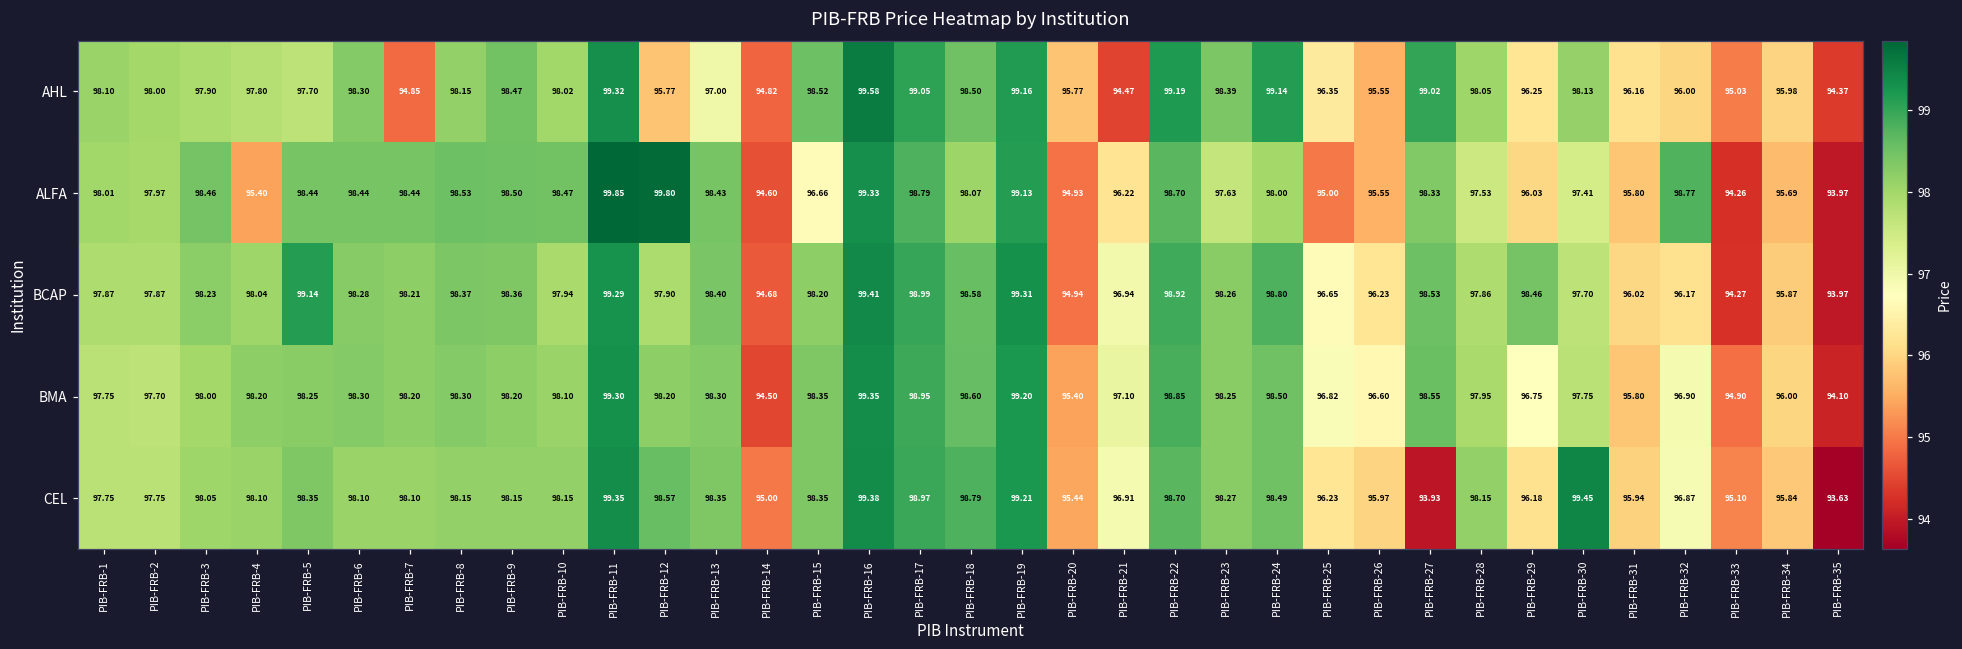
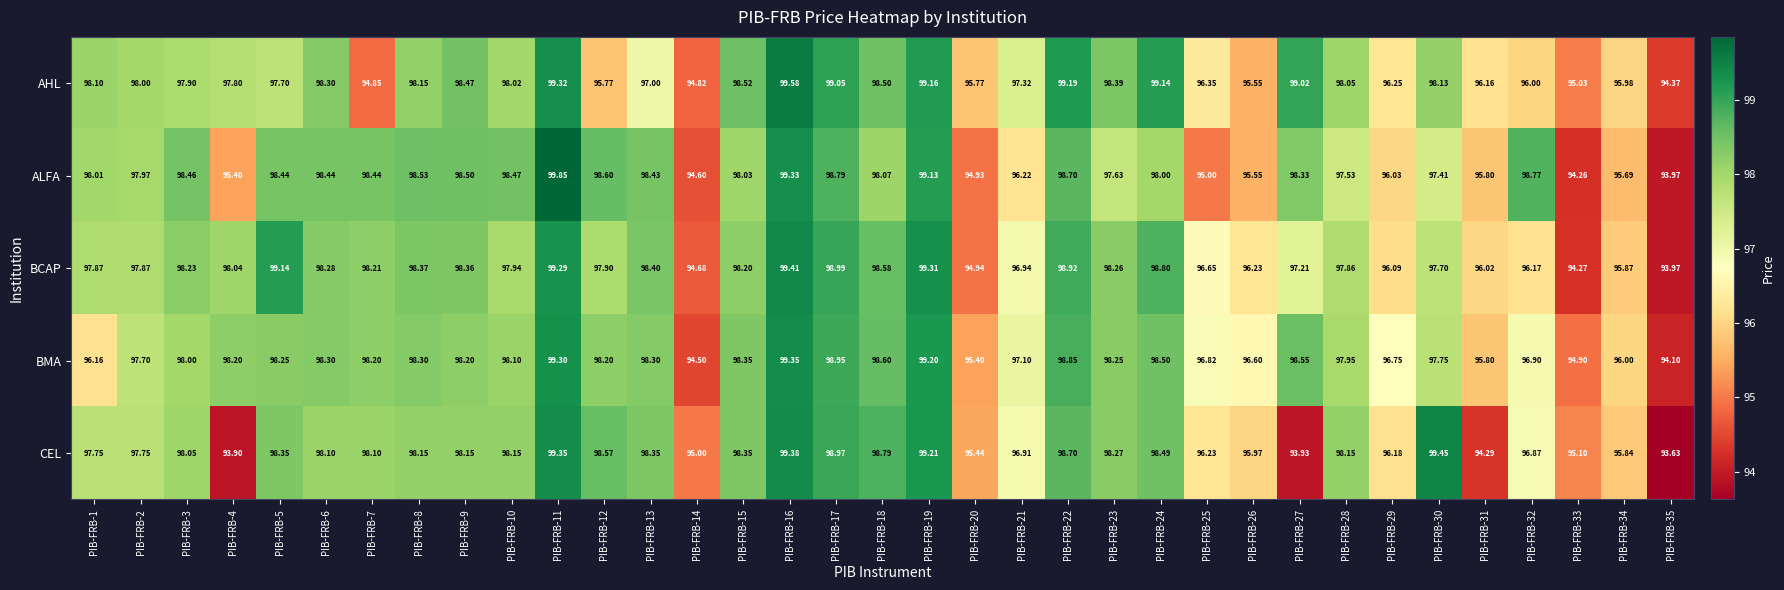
  {
    "AHL": {
      "PIB-FRB-1": 98.10,
      "PIB-FRB-2": 98.00,
      "PIB-FRB-3": 97.90,
      "PIB-FRB-4": 97.80,
      "PIB-FRB-5": 97.70,
      "PIB-FRB-6": 98.30,
      "PIB-FRB-7": 94.85,
      "PIB-FRB-8": 98.15,
      "PIB-FRB-9": 98.47,
      "PIB-FRB-10": 98.02,
      "PIB-FRB-11": 99.32,
      "PIB-FRB-12": 95.77,
      "PIB-FRB-13": 97.00,
      "PIB-FRB-14": 94.82,
      "PIB-FRB-15": 98.52,
      "PIB-FRB-16": 99.58,
      "PIB-FRB-17": 99.05,
      "PIB-FRB-18": 98.50,
      "PIB-FRB-19": 99.16,
      "PIB-FRB-20": 95.77,
-     "PIB-FRB-21": 94.47,
+     "PIB-FRB-21": 97.32,
      "PIB-FRB-22": 99.19,
      "PIB-FRB-23": 98.39,
      "PIB-FRB-24": 99.14,
      "PIB-FRB-25": 96.35,
      "PIB-FRB-26": 95.55,
      "PIB-FRB-27": 99.02,
      "PIB-FRB-28": 98.05,
      "PIB-FRB-29": 96.25,
      "PIB-FRB-30": 98.13,
      "PIB-FRB-31": 96.16,
      "PIB-FRB-32": 96.00,
      "PIB-FRB-33": 95.03,
      "PIB-FRB-34": 95.98,
      "PIB-FRB-35": 94.37
    },
    "ALFA": {
      "PIB-FRB-1": 98.01,
      "PIB-FRB-2": 97.97,
      "PIB-FRB-3": 98.46,
      "PIB-FRB-4": 95.40,
      "PIB-FRB-5": 98.44,
      "PIB-FRB-6": 98.44,
      "PIB-FRB-7": 98.44,
      "PIB-FRB-8": 98.53,
      "PIB-FRB-9": 98.50,
      "PIB-FRB-10": 98.47,
      "PIB-FRB-11": 99.85,
-     "PIB-FRB-12": 99.80,
+     "PIB-FRB-12": 98.60,
      "PIB-FRB-13": 98.43,
      "PIB-FRB-14": 94.60,
-     "PIB-FRB-15": 96.66,
+     "PIB-FRB-15": 98.03,
      "PIB-FRB-16": 99.33,
      "PIB-FRB-17": 98.79,
      "PIB-FRB-18": 98.07,
      "PIB-FRB-19": 99.13,
      "PIB-FRB-20": 94.93,
      "PIB-FRB-21": 96.22,
      "PIB-FRB-22": 98.70,
      "PIB-FRB-23": 97.63,
      "PIB-FRB-24": 98.00,
      "PIB-FRB-25": 95.00,
      "PIB-FRB-26": 95.55,
      "PIB-FRB-27": 98.33,
      "PIB-FRB-28": 97.53,
      "PIB-FRB-29": 96.03,
      "PIB-FRB-30": 97.41,
      "PIB-FRB-31": 95.80,
      "PIB-FRB-32": 98.77,
      "PIB-FRB-33": 94.26,
      "PIB-FRB-34": 95.69,
      "PIB-FRB-35": 93.97
    },
    "BCAP": {
      "PIB-FRB-1": 97.87,
      "PIB-FRB-2": 97.87,
      "PIB-FRB-3": 98.23,
      "PIB-FRB-4": 98.04,
      "PIB-FRB-5": 99.14,
      "PIB-FRB-6": 98.28,
      "PIB-FRB-7": 98.21,
      "PIB-FRB-8": 98.37,
      "PIB-FRB-9": 98.36,
      "PIB-FRB-10": 97.94,
      "PIB-FRB-11": 99.29,
      "PIB-FRB-12": 97.90,
      "PIB-FRB-13": 98.40,
      "PIB-FRB-14": 94.68,
      "PIB-FRB-15": 98.20,
      "PIB-FRB-16": 99.41,
      "PIB-FRB-17": 98.99,
      "PIB-FRB-18": 98.58,
      "PIB-FRB-19": 99.31,
      "PIB-FRB-20": 94.94,
      "PIB-FRB-21": 96.94,
      "PIB-FRB-22": 98.92,
      "PIB-FRB-23": 98.26,
      "PIB-FRB-24": 98.80,
      "PIB-FRB-25": 96.65,
      "PIB-FRB-26": 96.23,
-     "PIB-FRB-27": 98.53,
+     "PIB-FRB-27": 97.21,
      "PIB-FRB-28": 97.86,
-     "PIB-FRB-29": 98.46,
+     "PIB-FRB-29": 96.09,
      "PIB-FRB-30": 97.70,
      "PIB-FRB-31": 96.02,
      "PIB-FRB-32": 96.17,
      "PIB-FRB-33": 94.27,
      "PIB-FRB-34": 95.87,
      "PIB-FRB-35": 93.97
    },
    "BMA": {
-     "PIB-FRB-1": 97.75,
+     "PIB-FRB-1": 96.16,
      "PIB-FRB-2": 97.70,
      "PIB-FRB-3": 98.00,
      "PIB-FRB-4": 98.20,
      "PIB-FRB-5": 98.25,
      "PIB-FRB-6": 98.30,
      "PIB-FRB-7": 98.20,
      "PIB-FRB-8": 98.30,
      "PIB-FRB-9": 98.20,
      "PIB-FRB-10": 98.10,
      "PIB-FRB-11": 99.30,
      "PIB-FRB-12": 98.20,
      "PIB-FRB-13": 98.30,
      "PIB-FRB-14": 94.50,
      "PIB-FRB-15": 98.35,
      "PIB-FRB-16": 99.35,
      "PIB-FRB-17": 98.95,
      "PIB-FRB-18": 98.60,
      "PIB-FRB-19": 99.20,
      "PIB-FRB-20": 95.40,
      "PIB-FRB-21": 97.10,
      "PIB-FRB-22": 98.85,
      "PIB-FRB-23": 98.25,
      "PIB-FRB-24": 98.50,
      "PIB-FRB-25": 96.82,
      "PIB-FRB-26": 96.60,
      "PIB-FRB-27": 98.55,
      "PIB-FRB-28": 97.95,
      "PIB-FRB-29": 96.75,
      "PIB-FRB-30": 97.75,
      "PIB-FRB-31": 95.80,
      "PIB-FRB-32": 96.90,
      "PIB-FRB-33": 94.90,
      "PIB-FRB-34": 96.00,
      "PIB-FRB-35": 94.10
    },
    "CEL": {
      "PIB-FRB-1": 97.75,
      "PIB-FRB-2": 97.75,
      "PIB-FRB-3": 98.05,
-     "PIB-FRB-4": 98.10,
+     "PIB-FRB-4": 93.90,
      "PIB-FRB-5": 98.35,
      "PIB-FRB-6": 98.10,
      "PIB-FRB-7": 98.10,
      "PIB-FRB-8": 98.15,
      "PIB-FRB-9": 98.15,
      "PIB-FRB-10": 98.15,
      "PIB-FRB-11": 99.35,
      "PIB-FRB-12": 98.57,
      "PIB-FRB-13": 98.35,
      "PIB-FRB-14": 95.00,
      "PIB-FRB-15": 98.35,
      "PIB-FRB-16": 99.38,
      "PIB-FRB-17": 98.97,
      "PIB-FRB-18": 98.79,
      "PIB-FRB-19": 99.21,
      "PIB-FRB-20": 95.44,
      "PIB-FRB-21": 96.91,
      "PIB-FRB-22": 98.70,
      "PIB-FRB-23": 98.27,
      "PIB-FRB-24": 98.49,
      "PIB-FRB-25": 96.23,
      "PIB-FRB-26": 95.97,
      "PIB-FRB-27": 93.93,
      "PIB-FRB-28": 98.15,
      "PIB-FRB-29": 96.18,
      "PIB-FRB-30": 99.45,
-     "PIB-FRB-31": 95.94,
+     "PIB-FRB-31": 94.29,
      "PIB-FRB-32": 96.87,
      "PIB-FRB-33": 95.10,
      "PIB-FRB-34": 95.84,
      "PIB-FRB-35": 93.63
    }
  }
